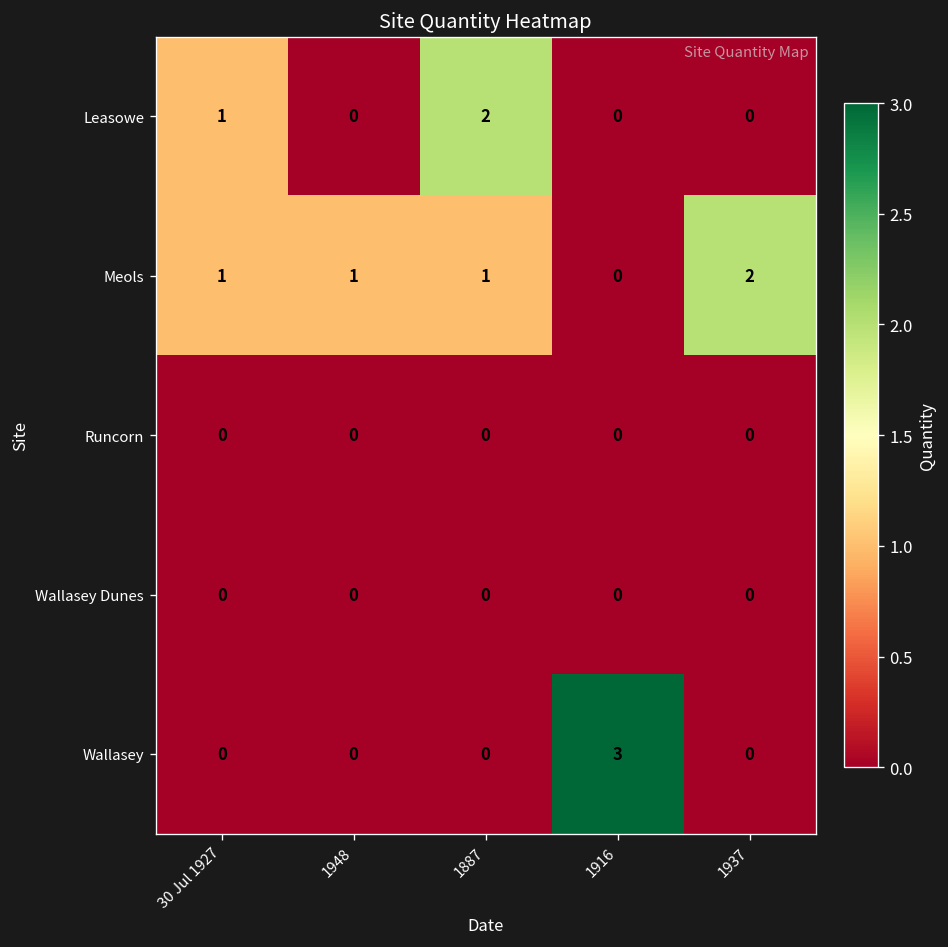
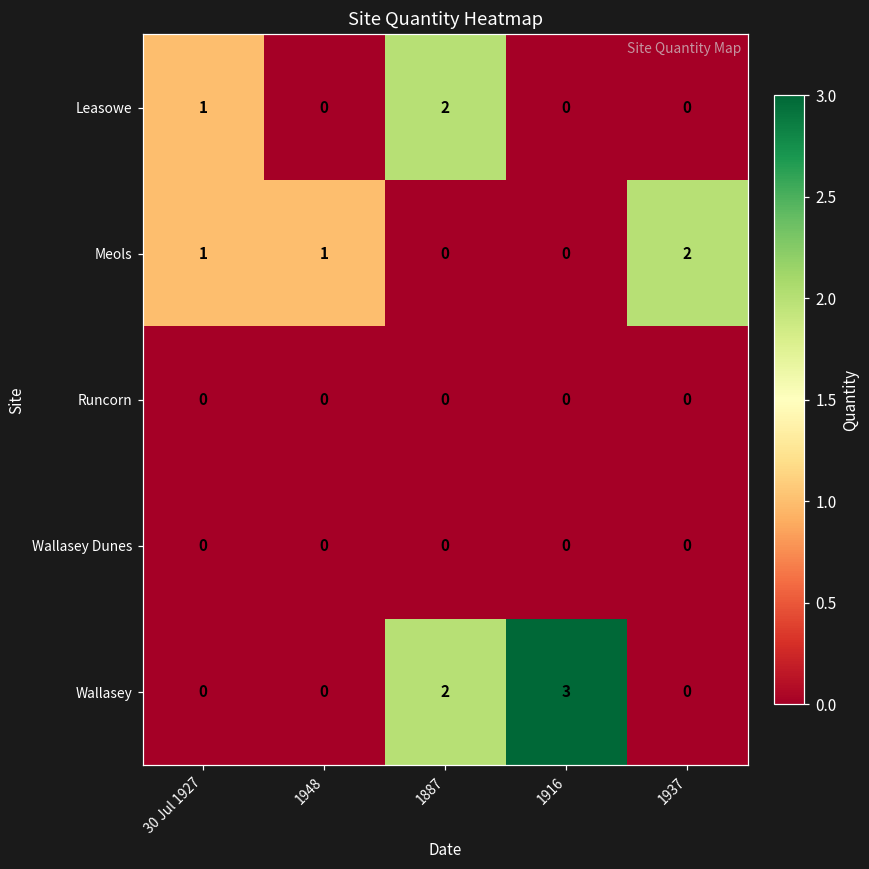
  {
    "Leasowe": {
      "30 Jul 1927": 1,
      "1948": 0,
      "1887": 2,
      "1916": 0
    },
    "Meols": {
      "30 Jul 1927": 1,
      "1948": 1,
-     "1887": 1,
+     "1887": 0,
      "1916": 0,
      "1937": 2
    },
    "Runcorn": {
      "30 Jul 1927": 0,
      "1948": 0,
      "1887": 0,
      "1916": 0,
      "1937": 0
    },
    "Wallasey Dunes": {
      "30 Jul 1927": 0,
      "1948": 0,
      "1887": 0,
      "1916": 0,
      "1937": 0
    },
    "Wallasey": {
      "30 Jul 1927": 0,
      "1948": 0,
-     "1887": 0,
+     "1887": 2,
      "1916": 3,
      "1937": 0
    }
  }
